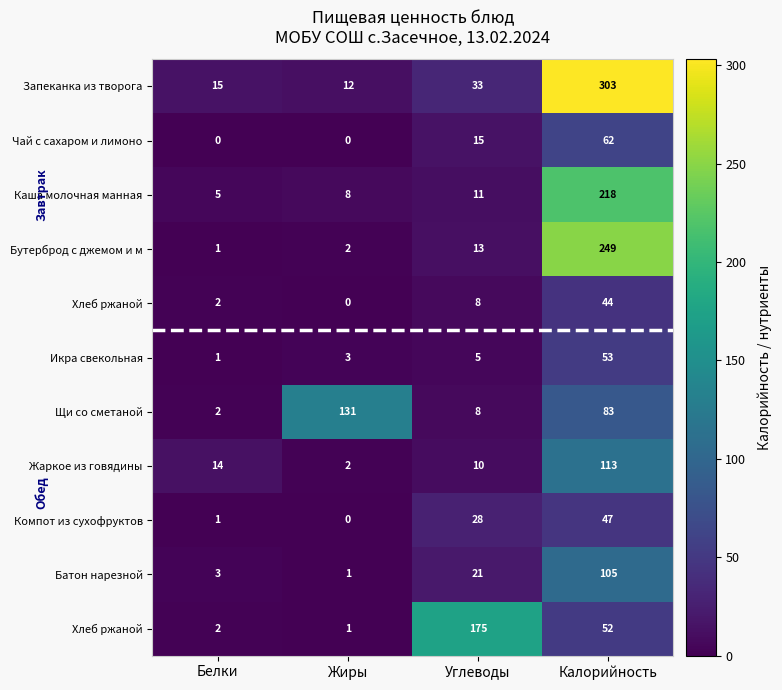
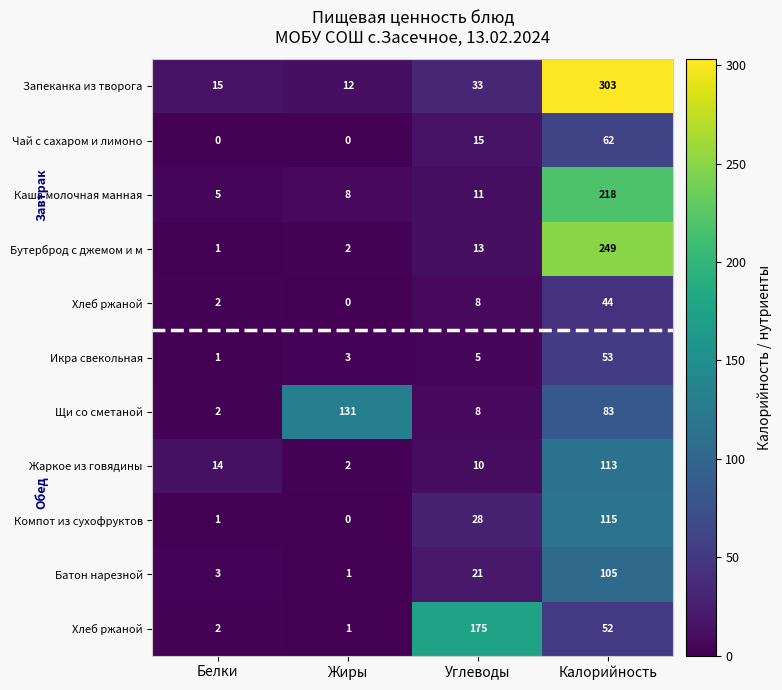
  {
    "Запеканка из творога": {
      "Белки": 15,
      "Жиры": 12,
      "Углеводы": 33,
      "Калорийность": 303
    },
    "Чай с сахаром и лимоно": {
      "Белки": 0,
      "Жиры": 0,
      "Углеводы": 15,
      "Калорийность": 62
    },
    "Каша молочная манная": {
      "Белки": 5,
      "Жиры": 8,
      "Углеводы": 11,
      "Калорийность": 218
    },
    "Бутерброд с джемом и м": {
      "Белки": 1,
      "Жиры": 2,
      "Углеводы": 13,
      "Калорийность": 249
    },
    "Икра свекольная": {
      "Белки": 1,
      "Жиры": 3,
      "Углеводы": 5,
      "Калорийность": 53
    },
    "Щи со сметаной": {
      "Белки": 2,
      "Жиры": 131,
      "Углеводы": 8,
      "Калорийность": 83
    },
    "Жаркое из говядины": {
      "Белки": 14,
      "Жиры": 2,
      "Углеводы": 10,
      "Калорийность": 113
    },
    "Компот из сухофруктов": {
      "Белки": 1,
      "Жиры": 0,
      "Углеводы": 28,
-     "Калорийность": 47
+     "Калорийность": 115
    },
    "Батон нарезной": {
      "Белки": 3,
      "Жиры": 1,
      "Углеводы": 21,
      "Калорийность": 105
    }
  }
